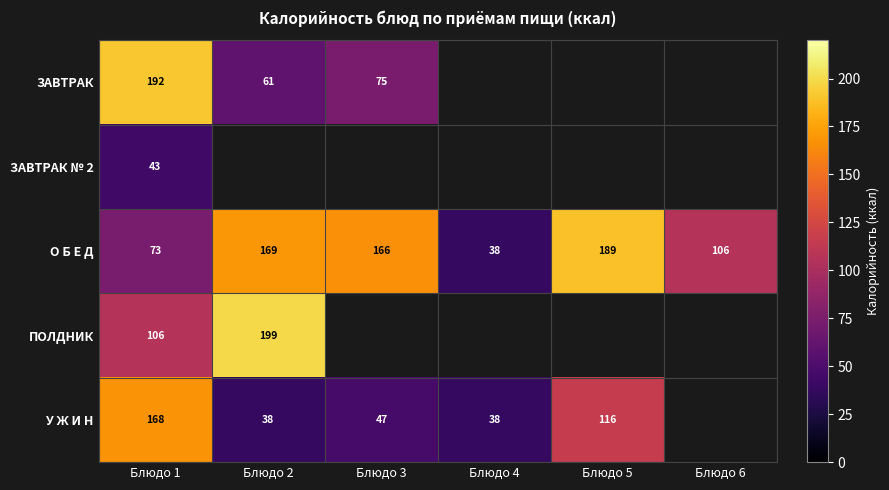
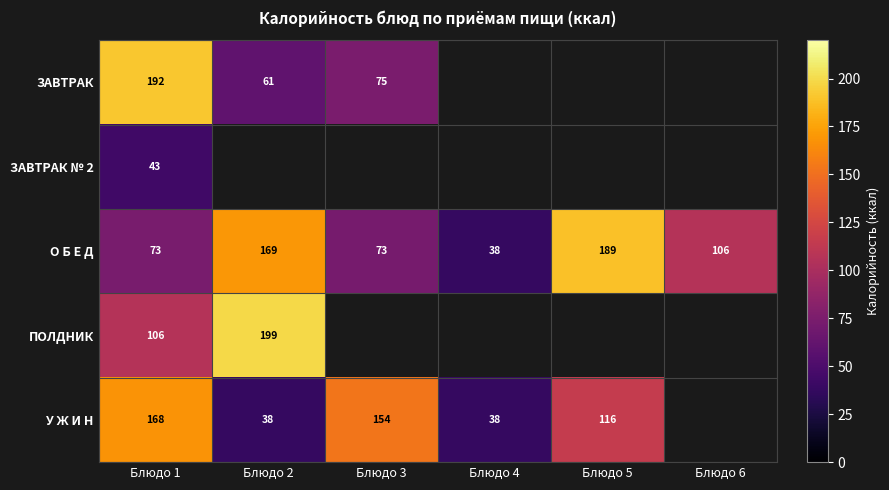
  {
    "ЗАВТРАК": {
      "Блюдо 1": 192,
      "Блюдо 2": 61,
      "Блюдо 3": 75
    },
    "ЗАВТРАК № 2": {
      "Блюдо 1": 43
    },
    "О Б Е Д": {
      "Блюдо 1": 73,
      "Блюдо 2": 169,
-     "Блюдо 3": 166,
+     "Блюдо 3": 73,
      "Блюдо 4": 38,
      "Блюдо 5": 189,
      "Блюдо 6": 106
    },
    "ПОЛДНИК": {
      "Блюдо 1": 106,
      "Блюдо 2": 199
    },
    "У Ж И Н": {
      "Блюдо 1": 168,
      "Блюдо 2": 38,
-     "Блюдо 3": 47,
+     "Блюдо 3": 154,
      "Блюдо 4": 38,
      "Блюдо 5": 116
    }
  }
